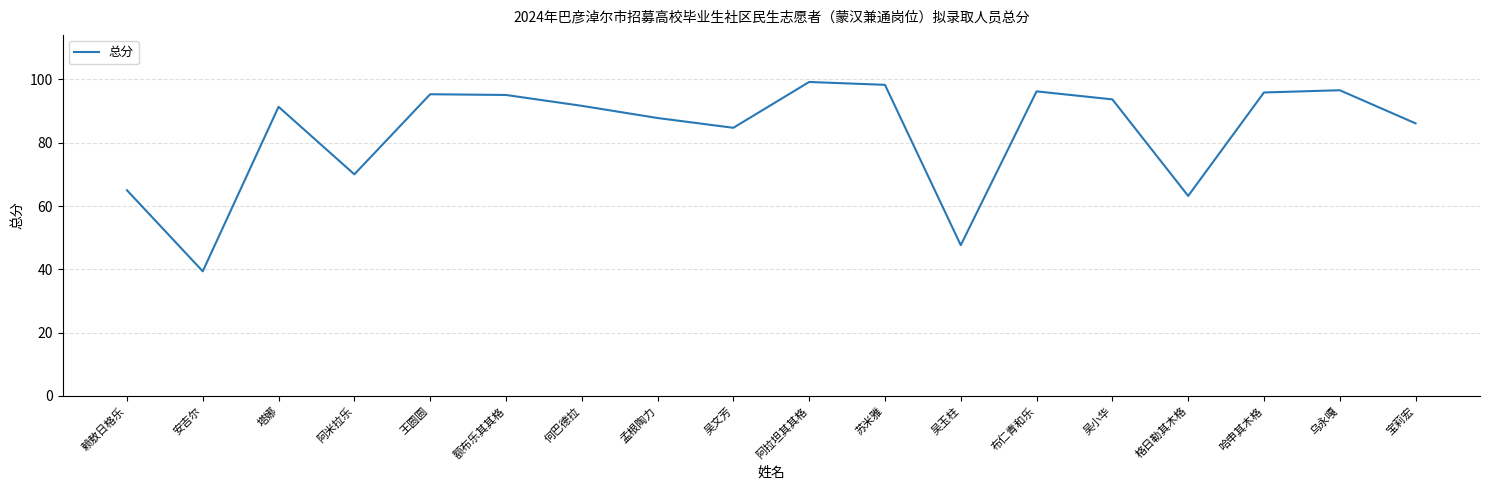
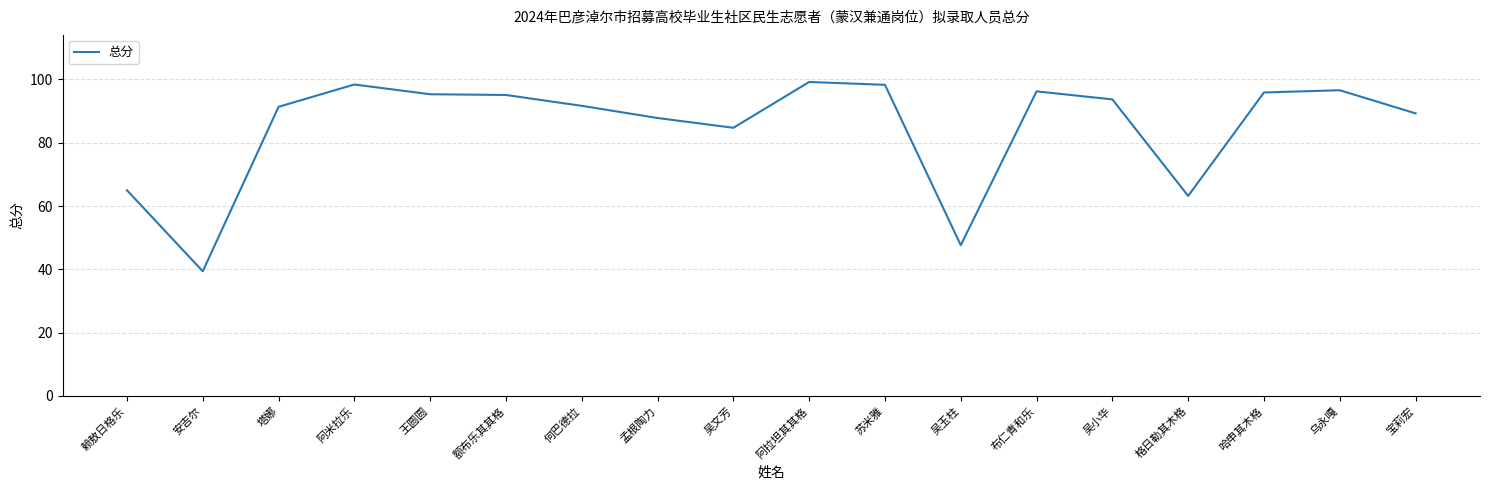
  {
    "赖敖日格乐": 65,
    "安吉尔": 39,
    "塔娜": 91,
-   "阿米拉乐": 70,
+   "阿米拉乐": 98,
    "王圆圆": 95,
    "额布乐其其格": 95,
    "何巴德拉": 92,
    "孟根陶力": 88,
    "吴文芳": 85,
    "阿拉坦其其格": 99,
    "苏米雅": 98,
    "吴玉柱": 48,
    "布仁青和乐": 96,
    "吴小华": 94,
    "格日勒其木格": 63,
    "哈申其木格": 96,
    "乌永嘎": 97,
-   "宝莉宏": 86
+   "宝莉宏": 89
  }
